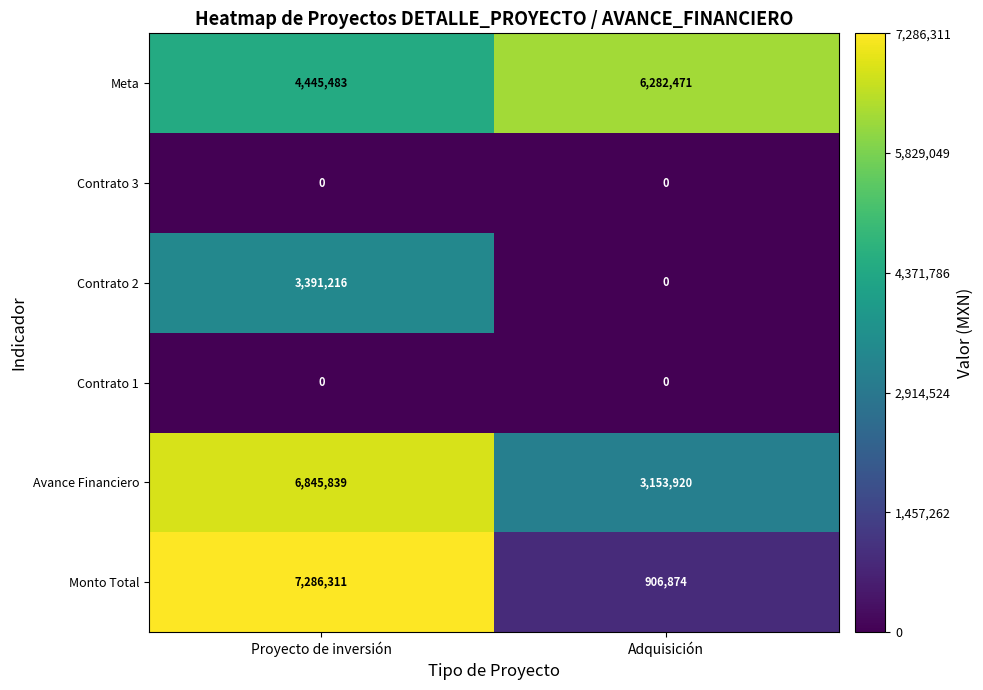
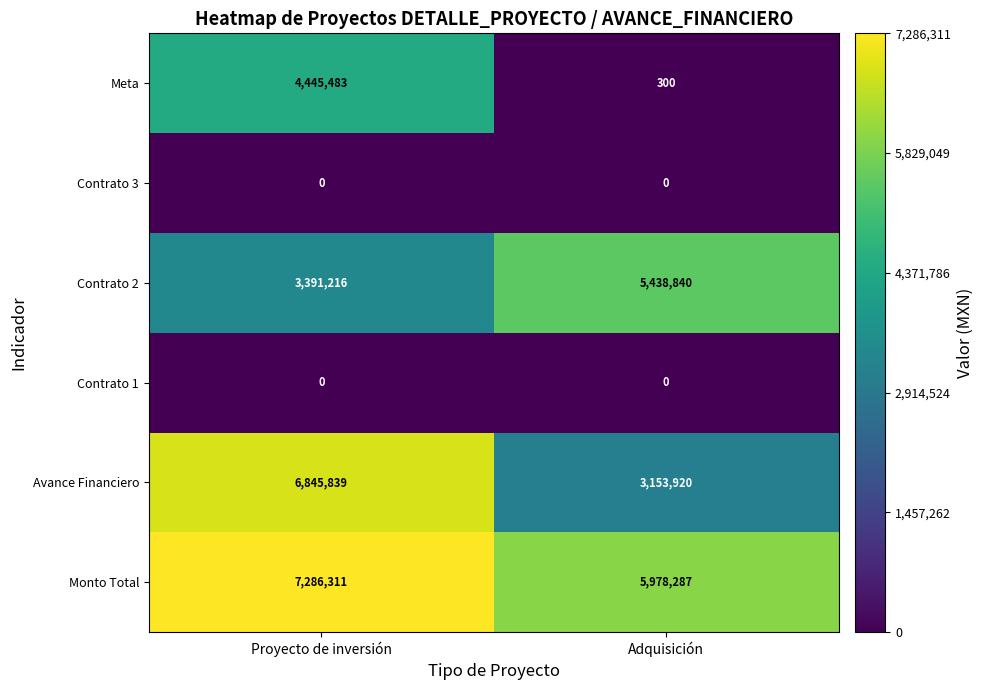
  {
    "Meta": {
      "Proyecto de inversión": "4,445,483",
-     "Adquisición": "6,282,471"
+     "Adquisición": "300"
    },
    "Contrato 3": {
      "Proyecto de inversión": "0",
      "Adquisición": "0"
    },
    "Contrato 2": {
      "Proyecto de inversión": "3,391,216",
-     "Adquisición": "0"
+     "Adquisición": "5,438,840"
    },
    "Contrato 1": {
      "Proyecto de inversión": "0",
      "Adquisición": "0"
    },
    "Avance Financiero": {
      "Proyecto de inversión": "6,845,839",
      "Adquisición": "3,153,920"
    },
    "Monto Total": {
      "Proyecto de inversión": "7,286,311",
-     "Adquisición": "906,874"
+     "Adquisición": "5,978,287"
    }
  }
